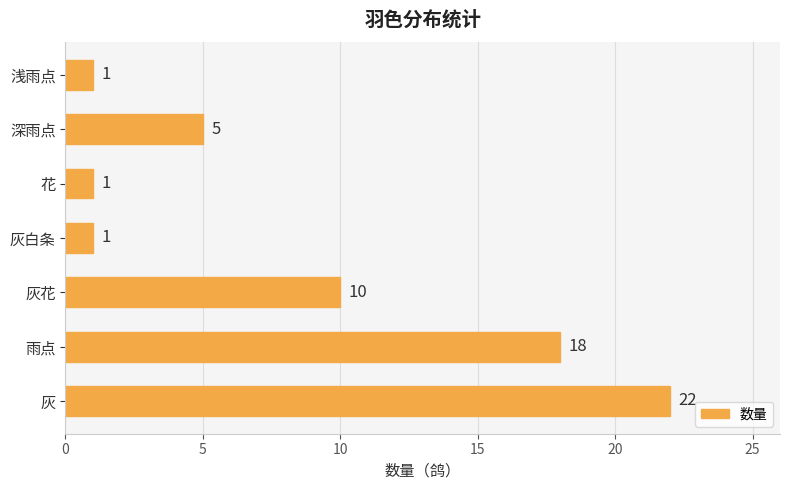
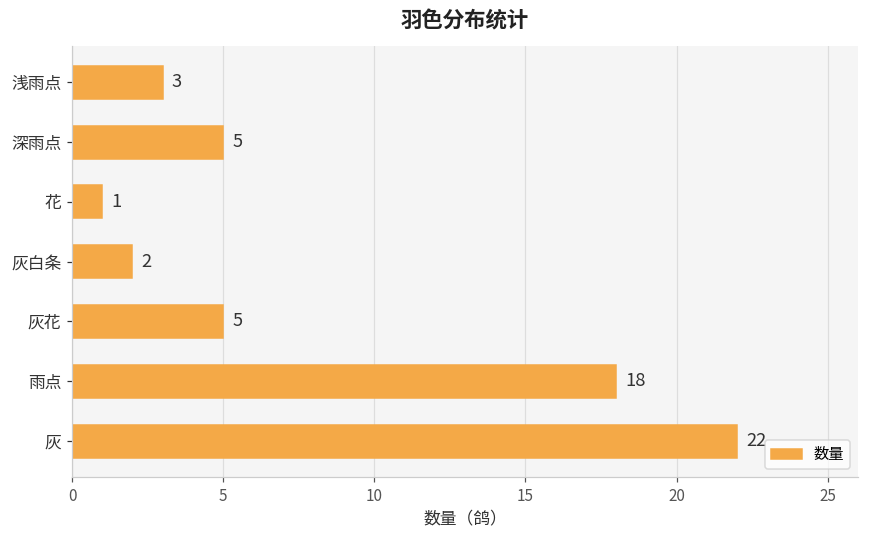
  {
-   "浅雨点": 1,
+   "浅雨点": 3,
    "深雨点": 5,
    "花": 1,
-   "灰白条": 1,
-   "灰花": 10,
+   "灰白条": 2,
+   "灰花": 5,
    "雨点": 18
  }
